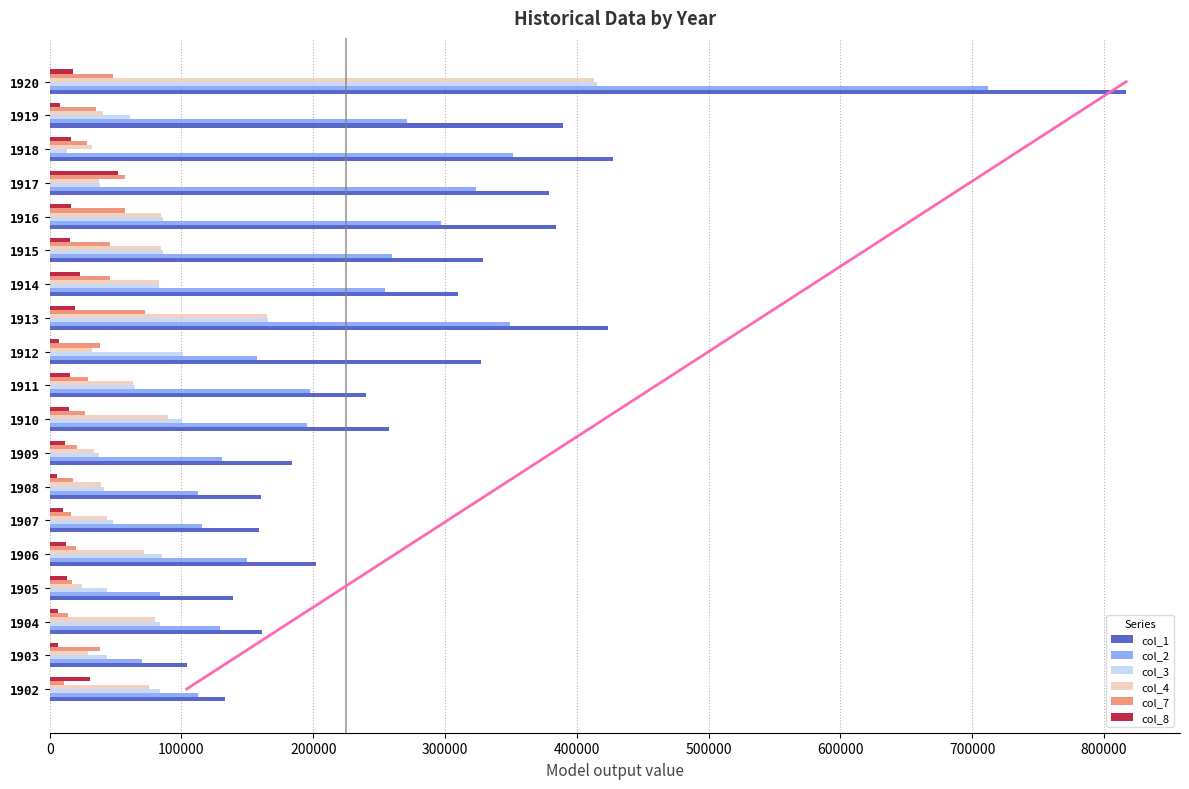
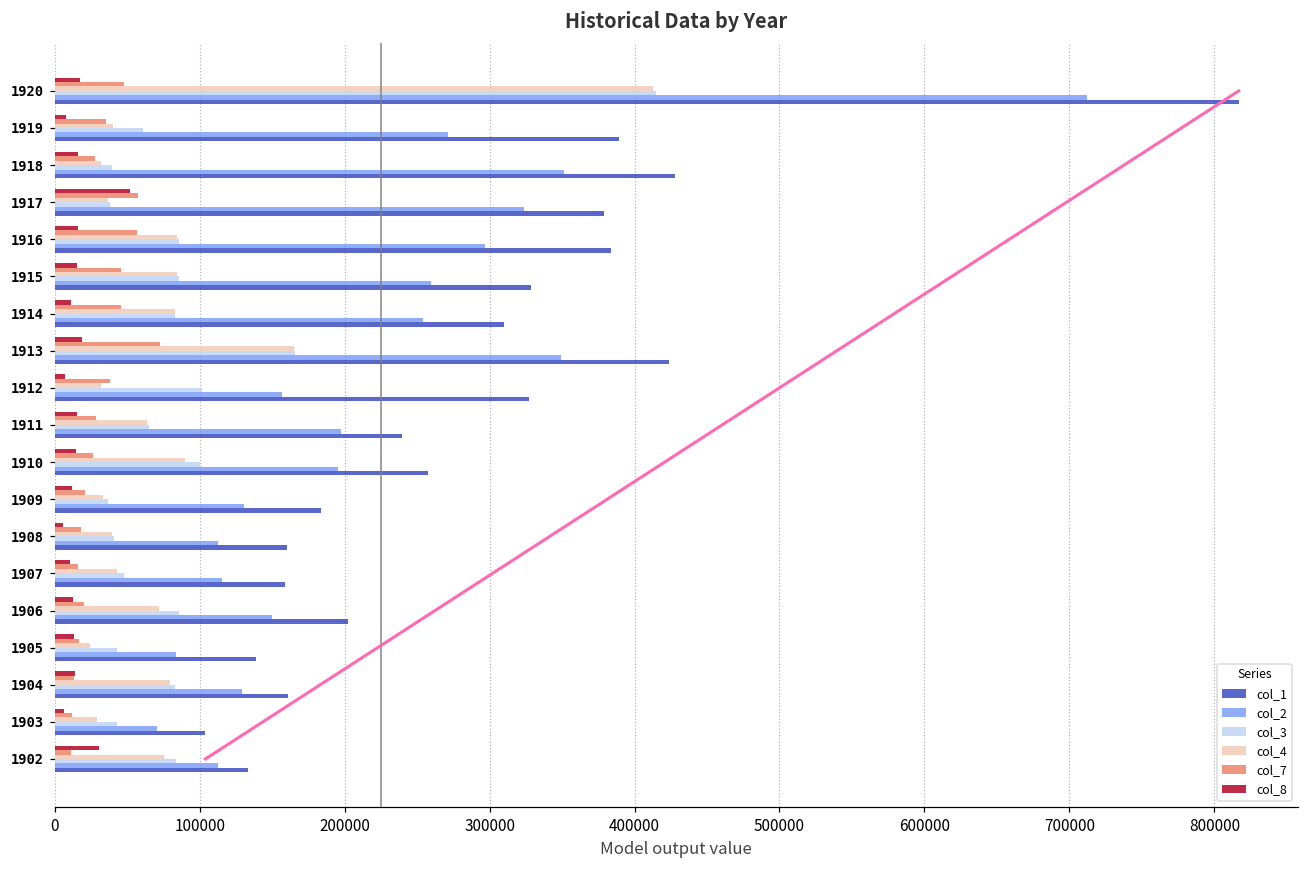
  {
    "col_1": {
      "1920": 817000,
      "1919": 390000,
      "1918": 428000,
      "1917": 379000,
      "1916": 384000,
      "1915": 328000,
      "1914": 310000,
      "1913": 424000,
      "1912": 327000,
      "1911": 240000,
      "1910": 258000,
      "1909": 184000,
      "1908": 160000,
      "1907": 159000,
      "1906": 202000,
      "1905": 139000,
      "1904": 161000,
      "1903": 104000,
      "1902": 133000
    },
    "col_2": {
      "1920": 712000,
      "1919": 271000,
      "1918": 351000,
      "1917": 324000,
      "1916": 297000,
      "1915": 260000,
      "1914": 254000,
      "1913": 350000,
      "1912": 157000,
      "1911": 197000,
      "1910": 195000,
      "1909": 130000,
      "1908": 112000,
      "1907": 115000,
      "1906": 150000,
      "1905": 83000,
      "1904": 129000,
      "1903": 70000,
      "1902": 113000
    },
    "col_3": {
      "1920": 415000,
      "1919": 61000,
-     "1918": 13000,
+     "1918": 39000,
      "1917": 38000,
      "1916": 86000,
      "1915": 86000,
      "1914": 83000,
      "1913": 166000,
      "1912": 101000,
      "1911": 65000,
      "1910": 100000,
      "1909": 37000,
      "1908": 41000,
      "1907": 48000,
      "1906": 85000,
      "1905": 43000,
      "1904": 83000,
      "1903": 43000,
      "1902": 84000
    },
    "col_4": {
      "1920": 413000,
      "1919": 40000,
      "1918": 32000,
      "1917": 37000,
      "1916": 84000,
      "1915": 84000,
      "1914": 83000,
      "1913": 165000,
      "1912": 32000,
      "1911": 64000,
      "1910": 90000,
      "1909": 33000,
      "1908": 39000,
      "1907": 43000,
      "1906": 72000,
      "1905": 25000,
      "1904": 80000,
      "1903": 29000,
      "1902": 75000
    },
    "col_7": {
      "1920": 48000,
      "1919": 35000,
      "1918": 28000,
      "1917": 57000,
      "1916": 57000,
      "1915": 46000,
      "1914": 46000,
      "1913": 72000,
      "1912": 38000,
      "1911": 29000,
      "1910": 27000,
      "1909": 21000,
      "1908": 18000,
      "1907": 16000,
      "1906": 20000,
      "1905": 17000,
      "1904": 14000,
-     "1903": 38000,
+     "1903": 12000,
      "1902": 11000
    },
    "col_8": {
      "1920": 17000,
      "1919": 8000,
      "1918": 16000,
      "1917": 52000,
      "1916": 16000,
      "1915": 15000,
-     "1914": 23000,
+     "1914": 12000,
      "1913": 19000,
      "1912": 7000,
      "1911": 15000,
      "1910": 15000,
      "1909": 12000,
      "1908": 6000,
      "1907": 10000,
      "1906": 12000,
      "1905": 13000,
-     "1904": 7000,
+     "1904": 14000,
      "1903": 7000,
      "1902": 31000
    }
  }
